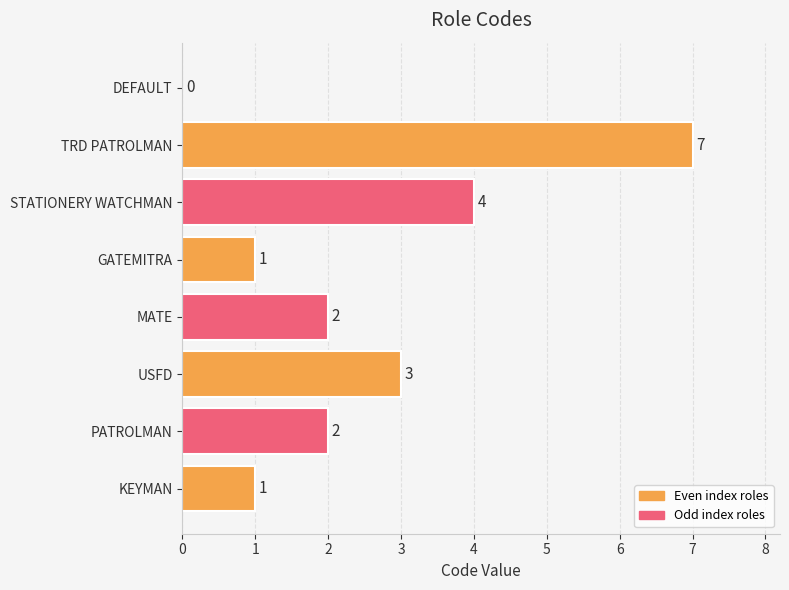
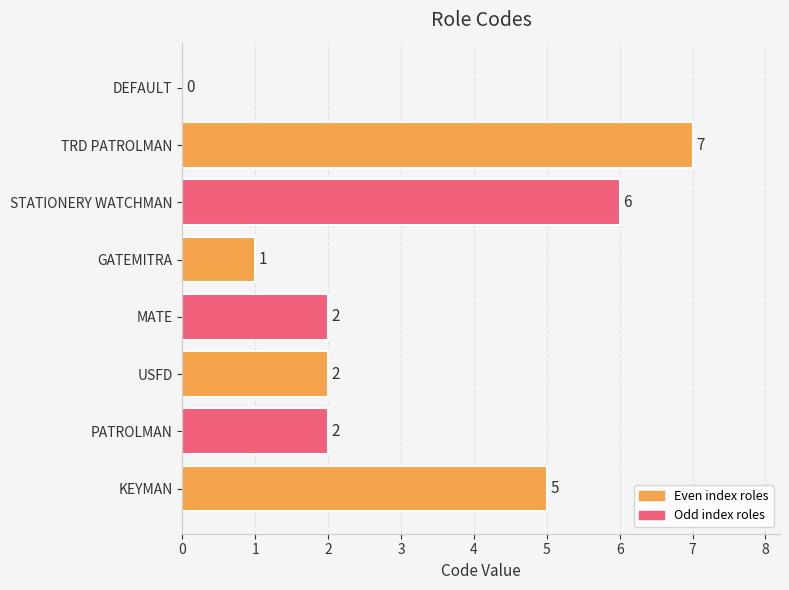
  {
    "DEFAULT": 0,
    "TRD PATROLMAN": 7,
-   "STATIONERY WATCHMAN": 4,
+   "STATIONERY WATCHMAN": 6,
    "GATEMITRA": 1,
    "MATE": 2,
-   "USFD": 3,
+   "USFD": 2,
    "PATROLMAN": 2,
-   "KEYMAN": 1
+   "KEYMAN": 5
  }
